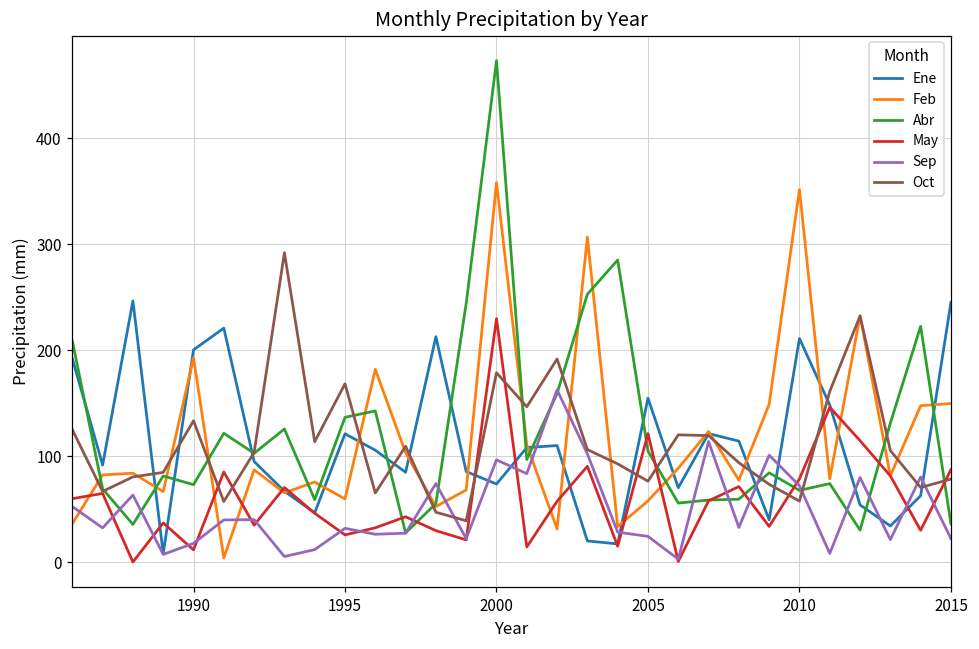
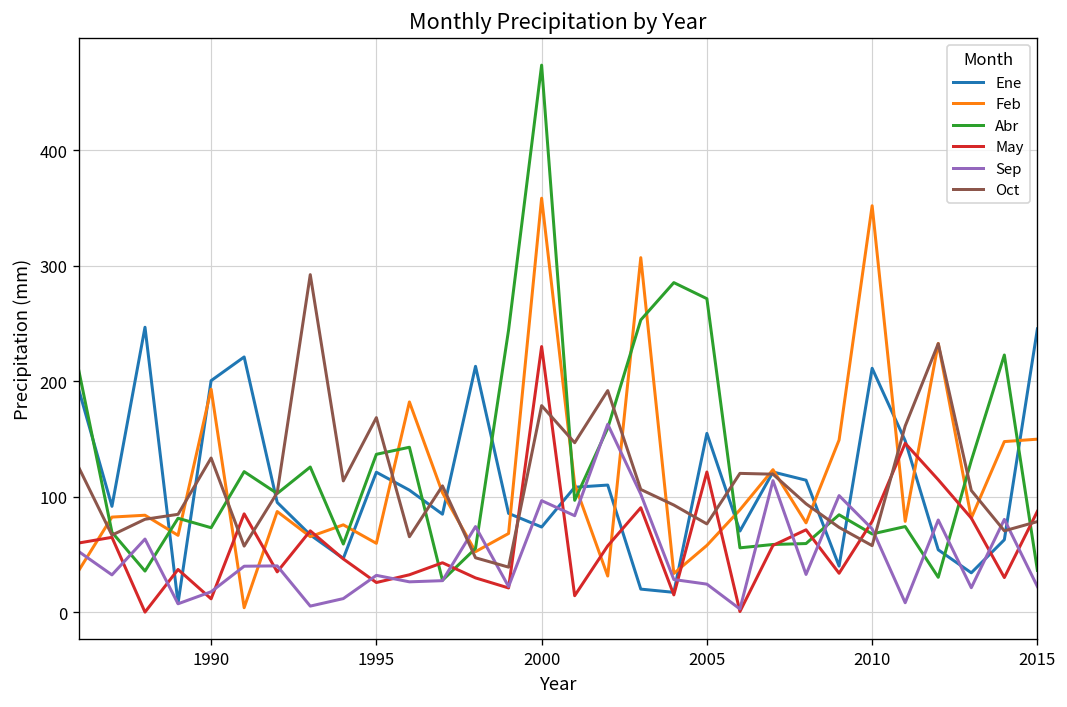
  {
    "Ene": {
      "1990": 200,
      "1995": 120,
      "2000": 70,
      "2005": 150,
      "2010": 210,
      "2015": 250
    },
    "Feb": {
      "1990": 190,
      "1995": 60,
      "2000": 360,
      "2005": 60,
      "2010": 350,
      "2015": 150
    },
    "Abr": {
      "1990": 70,
      "1995": 140,
      "2000": 470,
-     "2005": 110,
+     "2005": 270,
      "2010": 70,
      "2015": 40
    },
    "May": {
      "1990": 10,
      "1995": 30,
      "2000": 230,
      "2005": 120,
      "2010": 80,
      "2015": 90
    },
    "Sep": {
      "1990": 20,
      "1995": 30,
      "2000": 100,
      "2005": 20,
      "2010": 70,
      "2015": 20
    },
    "Oct": {
      "1990": 130,
      "1995": 170,
      "2000": 180,
      "2005": 80,
      "2010": 60,
      "2015": 80
    }
  }
